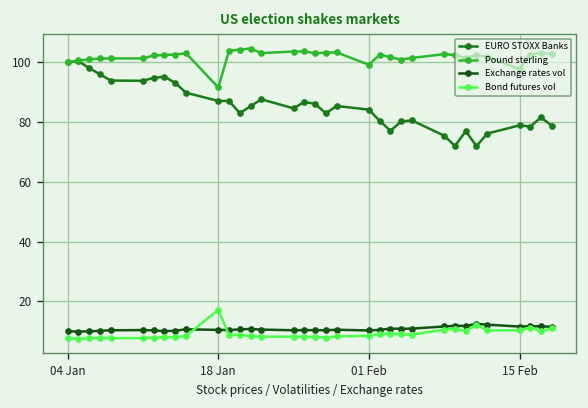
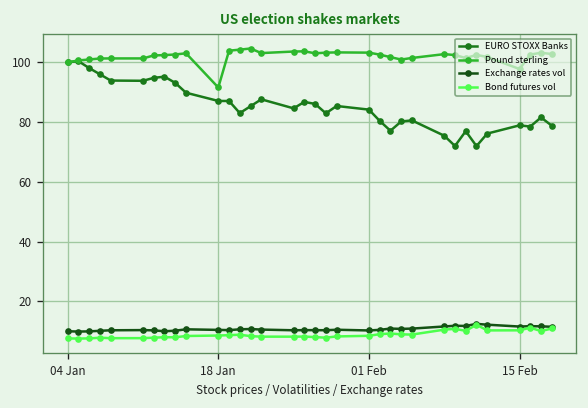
  {
    "Pound sterling": {
      "18 Jan": 92,
-     "01 Feb": 99
+     "01 Feb": 103
    },
    "Bond futures vol": {
      "04 Jan": 8,
-     "18 Jan": 17,
+     "18 Jan": 9,
      "01 Feb": 9,
      "15 Feb": 10
    }
  }
